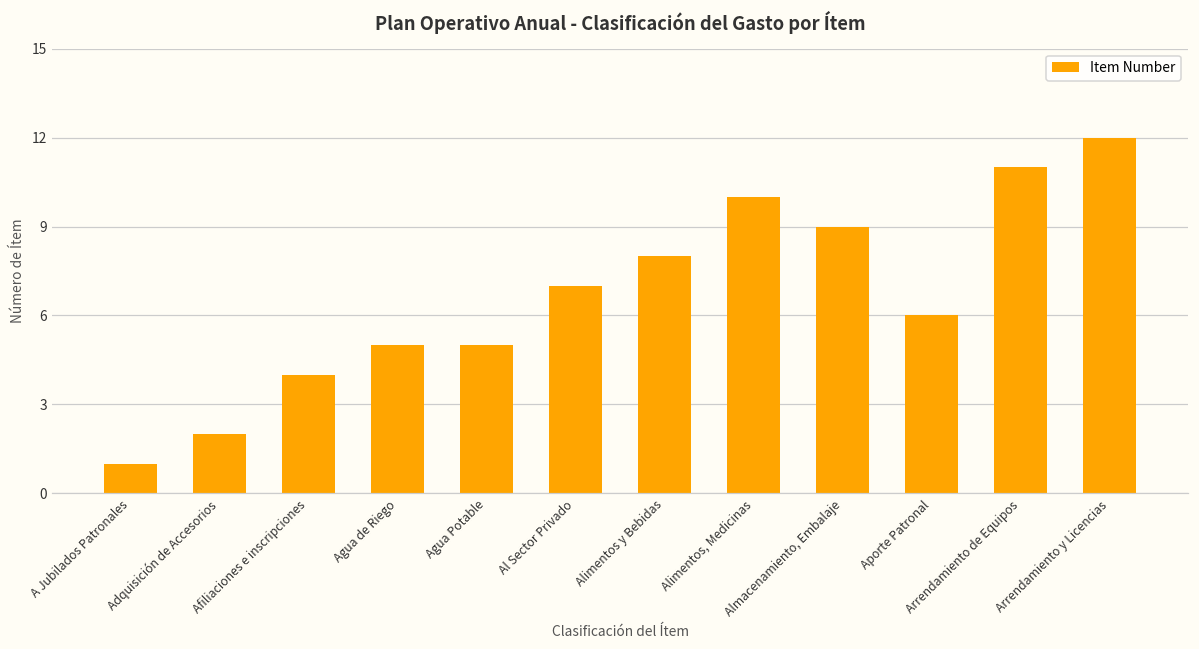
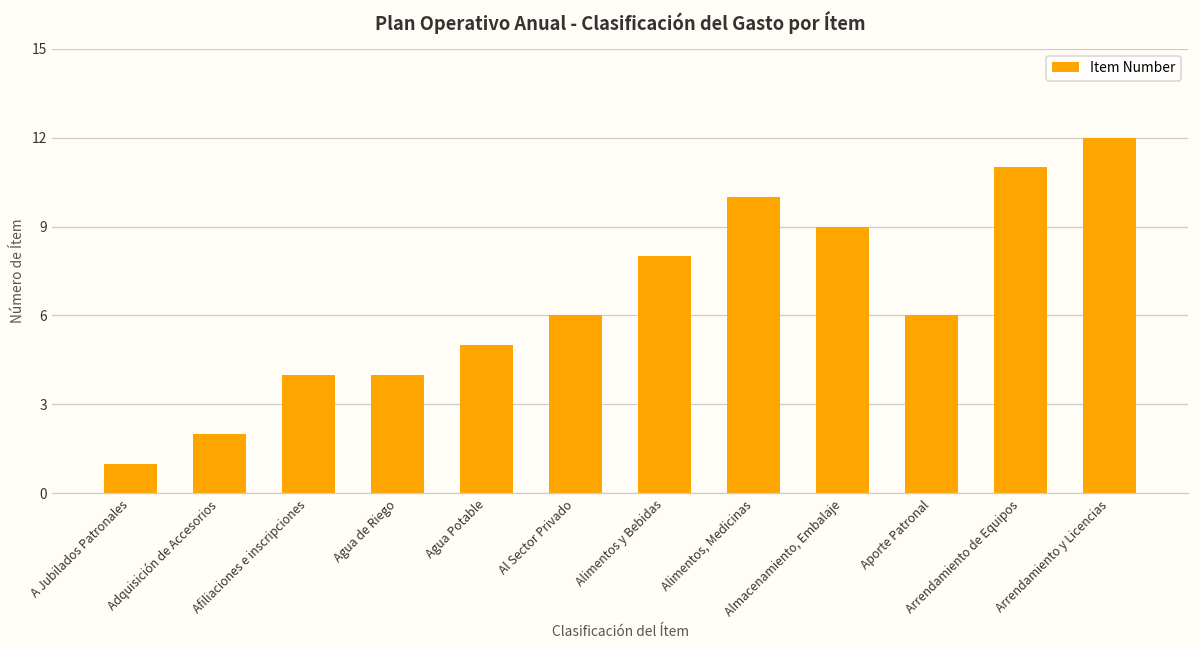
  {
    "A Jubilados Patronales": 1,
    "Adquisición de Accesorios": 2,
    "Afiliaciones e inscripciones": 4,
-   "Agua de Riego": 5,
+   "Agua de Riego": 4,
    "Agua Potable": 5,
-   "Al Sector Privado": 7,
+   "Al Sector Privado": 6,
    "Alimentos y Bebidas": 8,
    "Alimentos, Medicinas": 10,
    "Almacenamiento, Embalaje": 9,
    "Aporte Patronal": 6,
    "Arrendamiento de Equipos": 11,
    "Arrendamiento y Licencias": 12
  }
